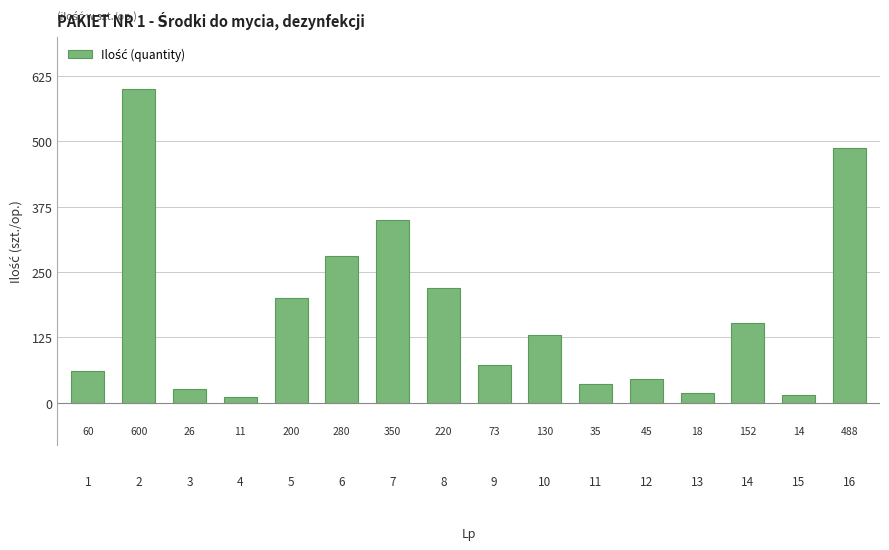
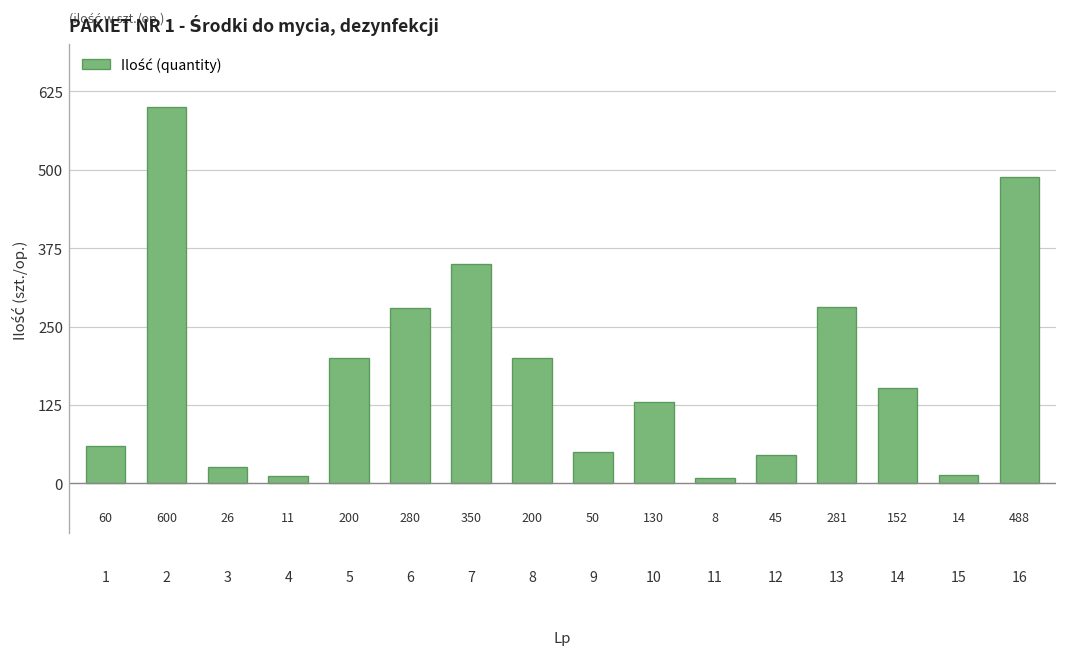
  {
-   "8": 220,
-   "9": 73,
-   "11": 35,
-   "13": 18
+   "8": 200,
+   "9": 50,
+   "11": 8,
+   "13": 281
  }
